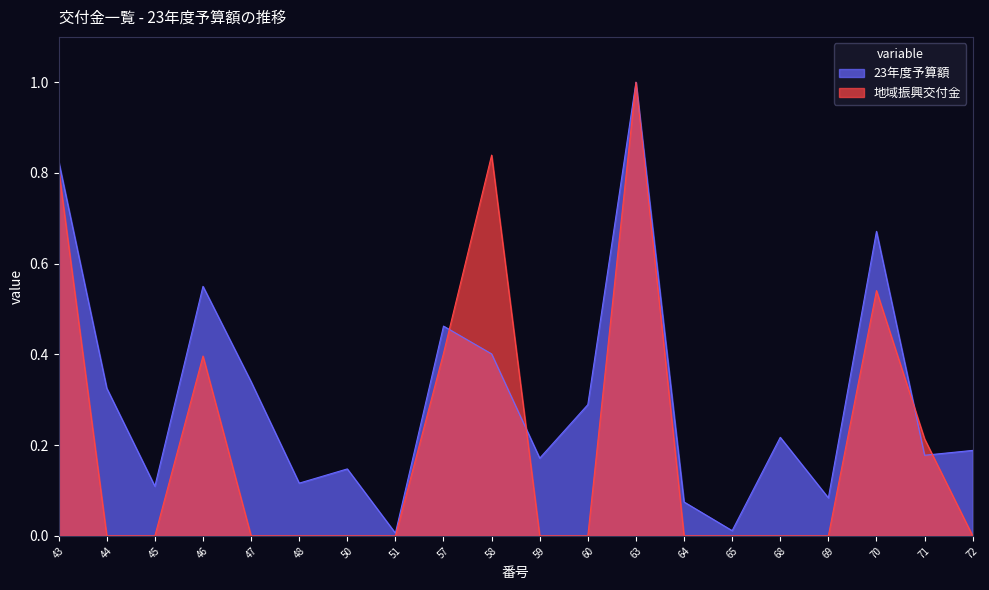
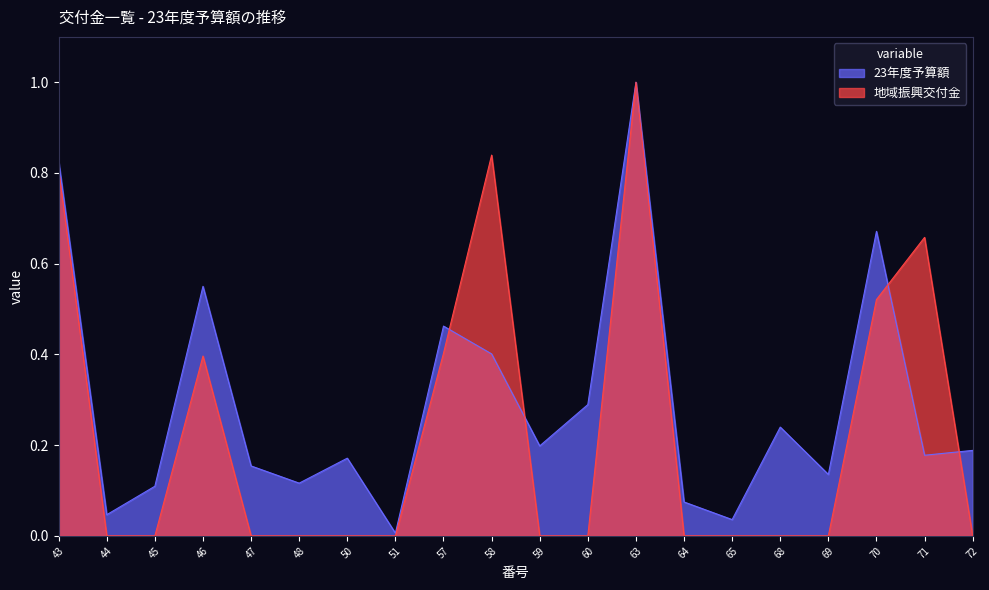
  {
    "23年度予算額": {
      "43": 0.83,
-     "44": 0.33,
+     "44": 0.05,
      "45": 0.11,
      "46": 0.55,
-     "47": 0.34,
+     "47": 0.15,
      "48": 0.12,
-     "50": 0.15,
+     "50": 0.17,
      "51": 0.01,
      "57": 0.46,
      "58": 0.40,
-     "59": 0.17,
+     "59": 0.20,
      "60": 0.29,
      "64": 0.07,
-     "65": 0.01,
-     "68": 0.22,
-     "69": 0.08,
+     "65": 0.04,
+     "68": 0.24,
+     "69": 0.14,
      "70": 0.67,
      "71": 0.18,
      "72": 0.19
    },
    "地域振興交付金": {
      "43": 0.81,
      "44": 0.00,
      "45": 0.00,
      "46": 0.40,
      "47": 0.00,
      "48": 0.00,
      "50": 0.00,
      "51": 0.00,
      "57": 0.40,
      "58": 0.84,
      "59": 0.00,
      "60": 0.00,
      "64": 0.00,
      "65": 0.00,
      "68": 0.00,
      "69": 0.00,
-     "70": 0.54,
-     "71": 0.21,
+     "70": 0.52,
+     "71": 0.66,
      "72": 0.00
    }
  }
